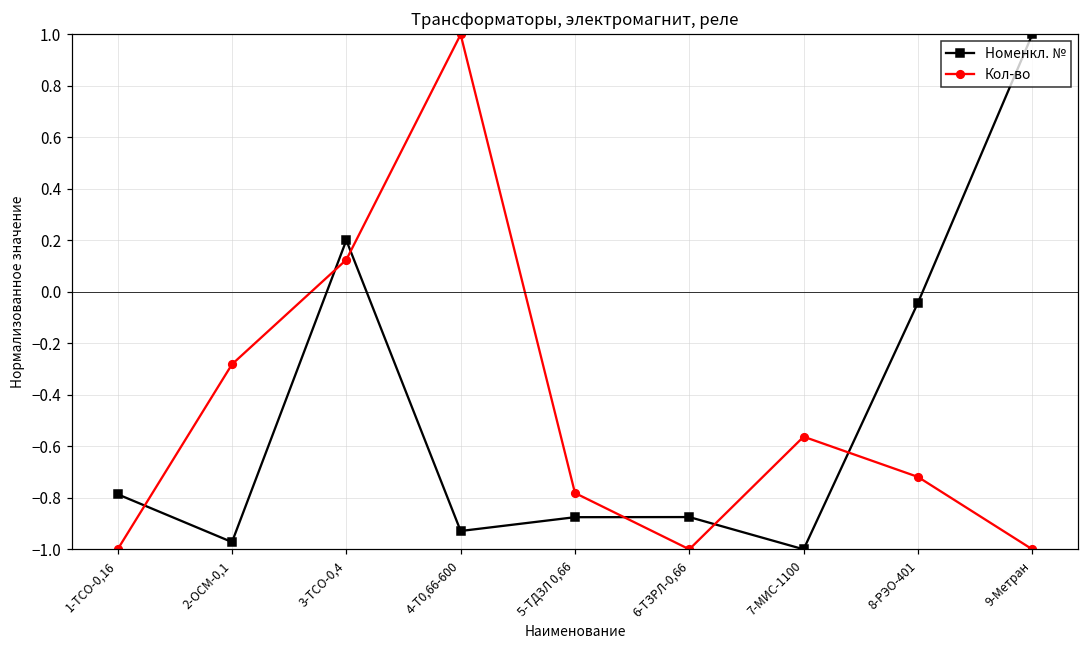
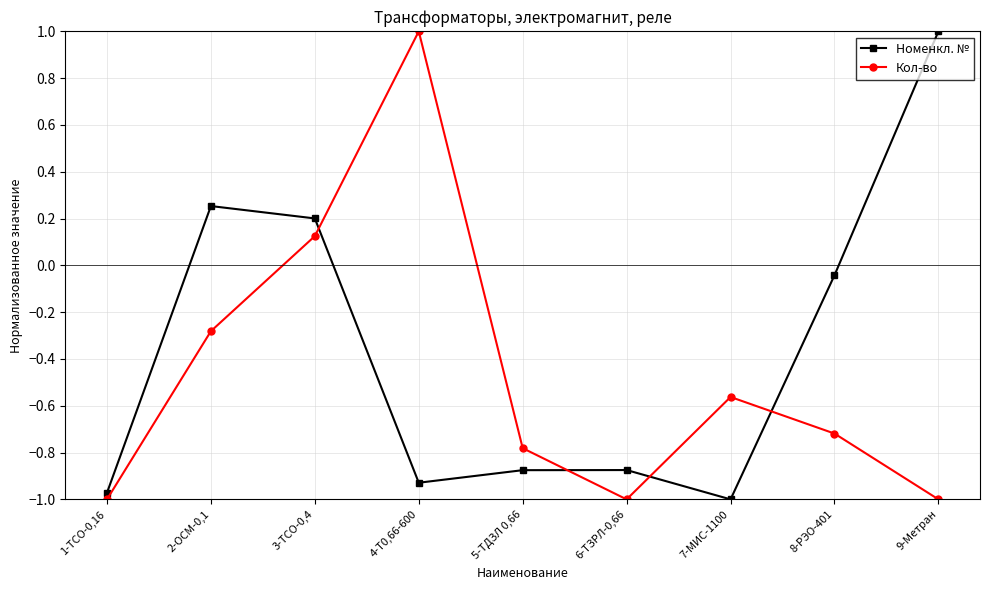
  {
    "Номенкл. №": {
-     "1-ТСО-0,16": -0.79,
-     "2-ОСМ-0,1": -0.97,
+     "1-ТСО-0,16": -0.97,
+     "2-ОСМ-0,1": 0.25,
      "3-ТСО-0,4": 0.20,
      "4-Т0,66-600": -0.93,
      "5-ТДЗЛ 0,66": -0.88,
      "6-ТЗРЛ-0,66": -0.87,
      "7-МИС-1100": -1.00,
      "8-РЭО-401": -0.04,
      "9-Метран": 1.00
    },
    "Кол-во": {
      "1-ТСО-0,16": -1.00,
      "2-ОСМ-0,1": -0.28,
      "3-ТСО-0,4": 0.13,
      "4-Т0,66-600": 1.00,
      "5-ТДЗЛ 0,66": -0.78,
      "6-ТЗРЛ-0,66": -1.00,
      "7-МИС-1100": -0.56,
      "8-РЭО-401": -0.72,
      "9-Метран": -1.00
    }
  }
